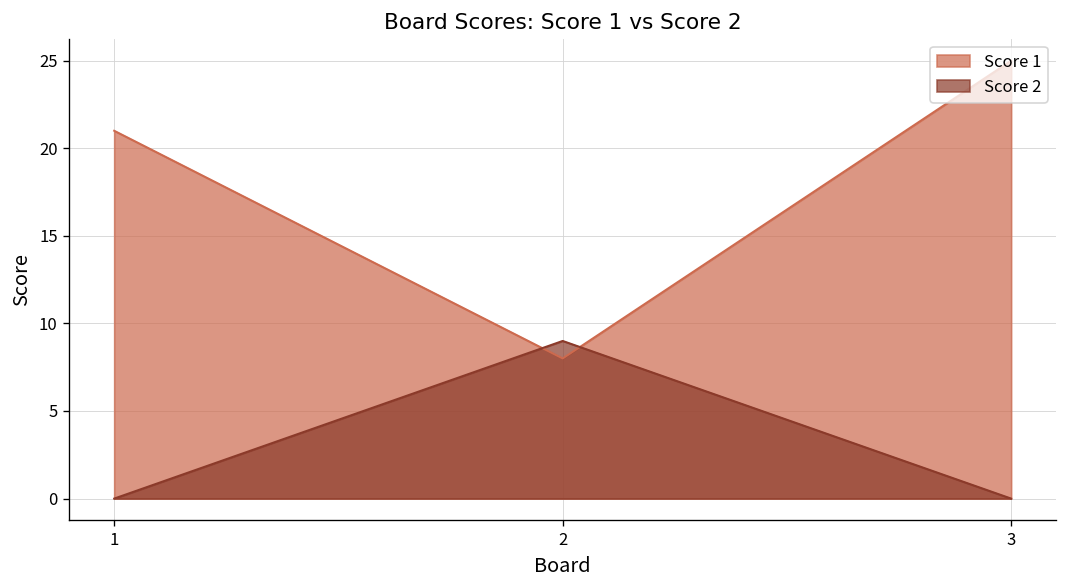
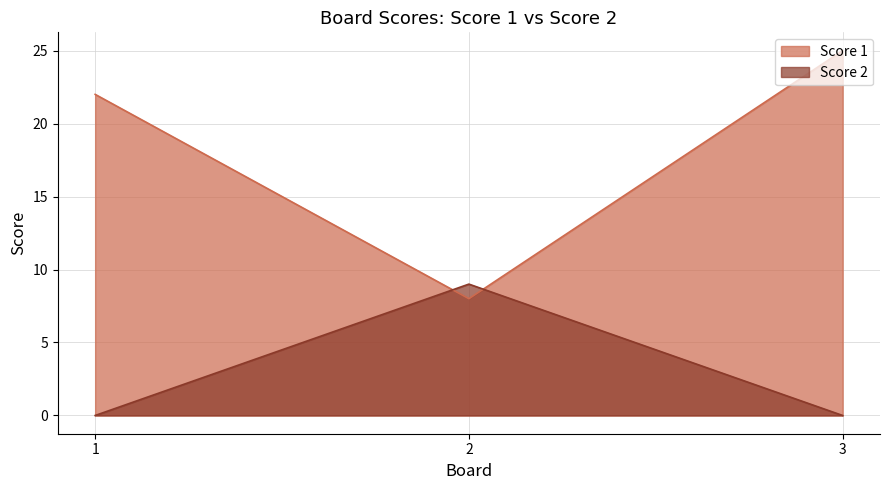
  {
    "Score 1": {
-     "1": 21,
+     "1": 22,
      "2": 8
    },
    "Score 2": {
      "1": 0,
      "2": 9,
      "3": 0
    }
  }
